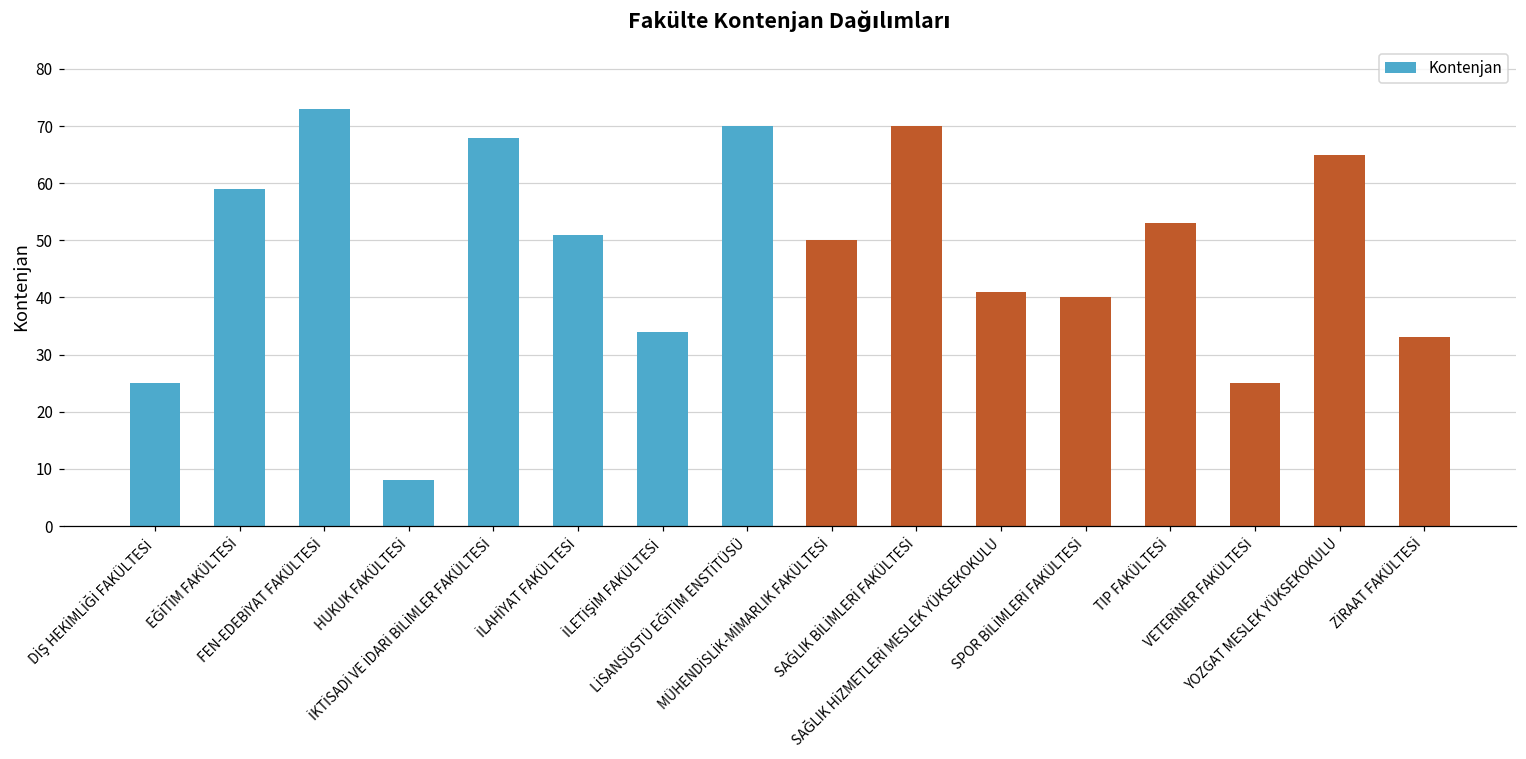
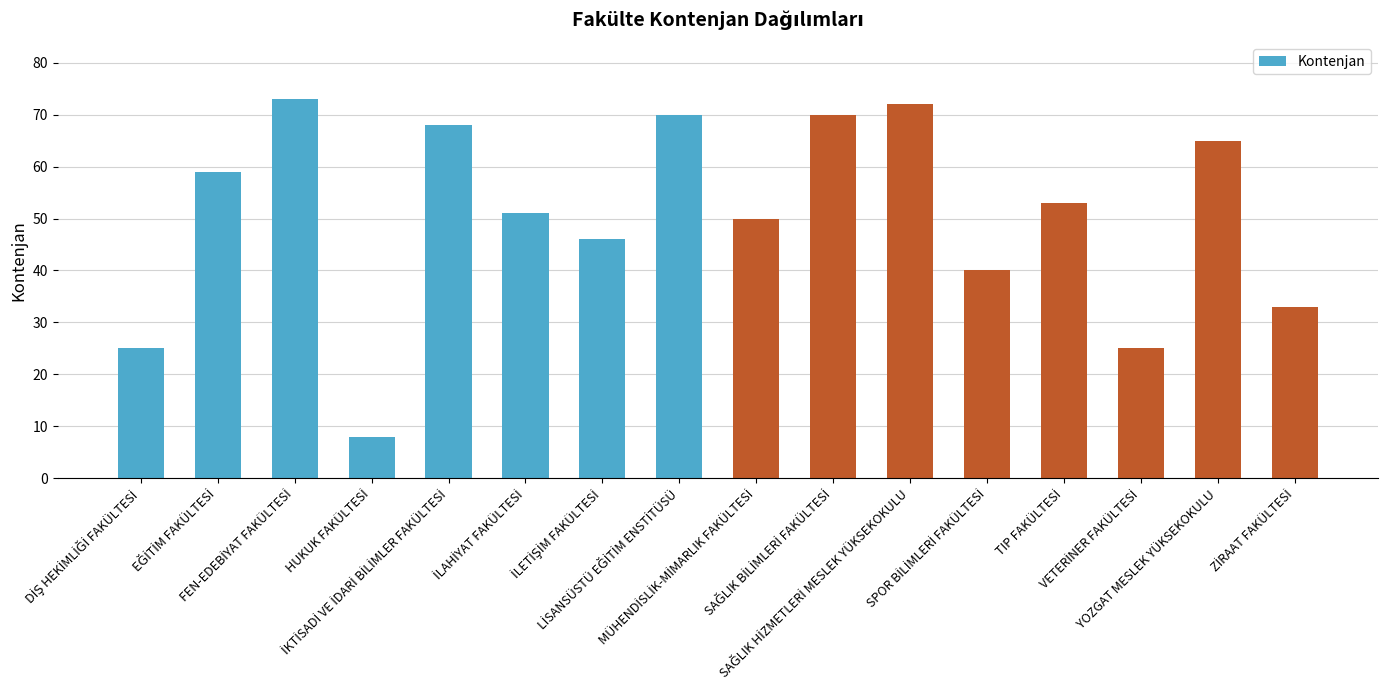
  {
    "DİŞ HEKİMLİĞİ FAKÜLTESİ": 25,
    "EĞİTİM FAKÜLTESİ": 59,
    "FEN-EDEBİYAT FAKÜLTESİ": 73,
    "HUKUK FAKÜLTESİ": 8,
    "İKTİSADİ VE İDARİ BİLİMLER FAKÜLTESİ": 68,
    "İLAHİYAT FAKÜLTESİ": 51,
-   "İLETİŞİM FAKÜLTESİ": 34,
+   "İLETİŞİM FAKÜLTESİ": 46,
    "LİSANSÜSTÜ EĞİTİM ENSTİTÜSÜ": 70,
    "MÜHENDİSLİK-MİMARLIK FAKÜLTESİ": 50,
    "SAĞLIK BİLİMLERİ FAKÜLTESİ": 70,
-   "SAĞLIK HİZMETLERİ MESLEK YÜKSEKOKULU": 41,
+   "SAĞLIK HİZMETLERİ MESLEK YÜKSEKOKULU": 72,
    "SPOR BİLİMLERİ FAKÜLTESİ": 40,
    "TIP FAKÜLTESİ": 53,
    "VETERİNER FAKÜLTESİ": 25,
    "YOZGAT MESLEK YÜKSEKOKULU": 65,
    "ZİRAAT FAKÜLTESİ": 33
  }
